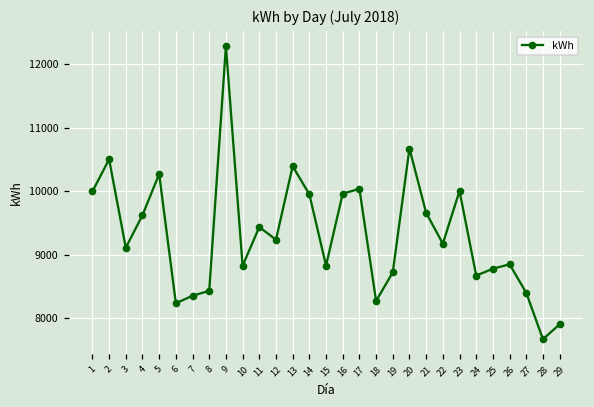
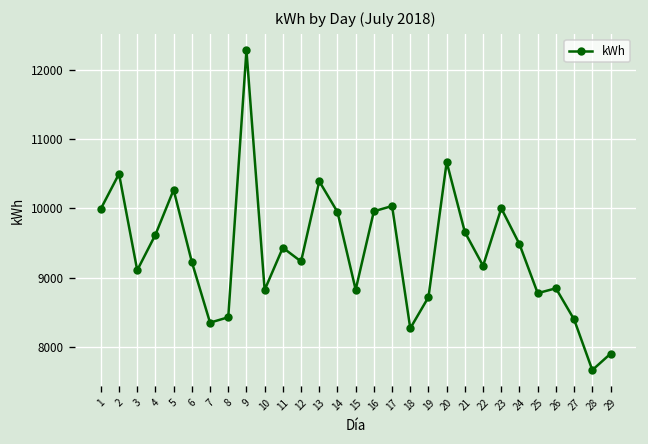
  {
    "1": 10000,
    "2": 10500,
    "3": 9100,
    "4": 9600,
    "5": 10300,
-   "6": 8200,
+   "6": 9200,
    "7": 8400,
    "8": 8400,
    "9": 12300,
    "10": 8800,
    "11": 9400,
    "12": 9200,
    "13": 10400,
    "14": 9900,
    "15": 8800,
    "16": 10000,
    "17": 10000,
    "18": 8300,
    "19": 8700,
    "20": 10700,
    "21": 9700,
    "22": 9200,
    "23": 10000,
-   "24": 8700,
+   "24": 9500,
    "25": 8800,
    "26": 8800,
    "27": 8400,
    "28": 7700,
    "29": 7900
  }
